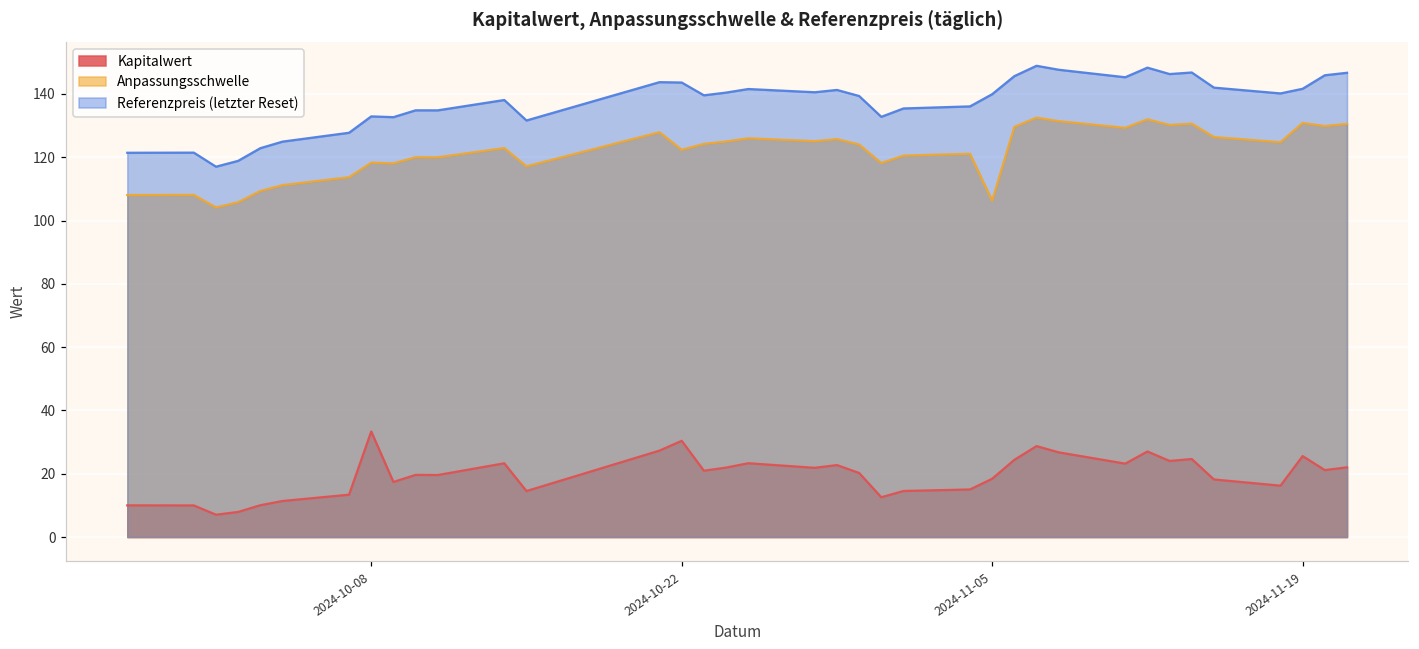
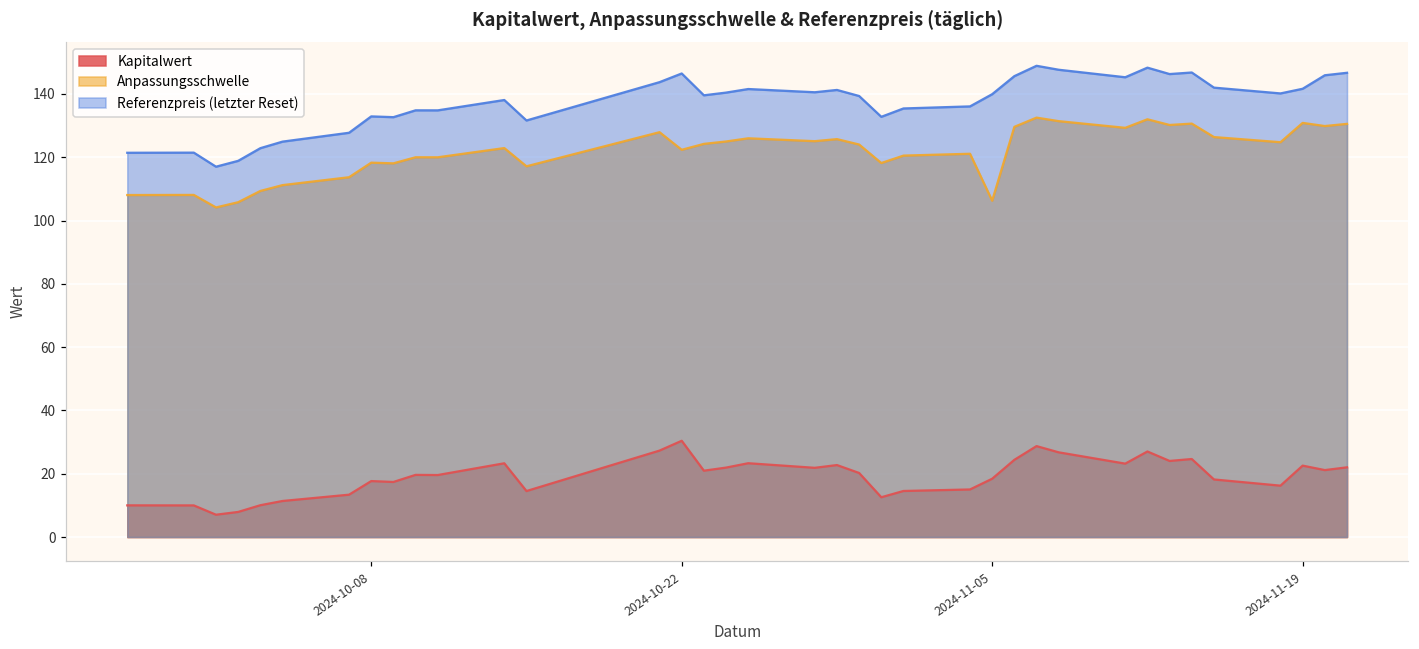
  {
    "Kapitalwert": {
-     "2024-10-08": 33,
+     "2024-10-08": 18,
      "2024-10-22": 30,
      "2024-11-05": 18,
-     "2024-11-19": 26
+     "2024-11-19": 23
    },
    "Anpassungsschwelle": {
      "2024-10-08": 118,
      "2024-10-22": 122,
      "2024-11-05": 106,
      "2024-11-19": 131
    },
    "Referenzpreis (letzter Reset)": {
      "2024-10-08": 133,
-     "2024-10-22": 144,
+     "2024-10-22": 146,
      "2024-11-05": 140,
      "2024-11-19": 142
    }
  }
